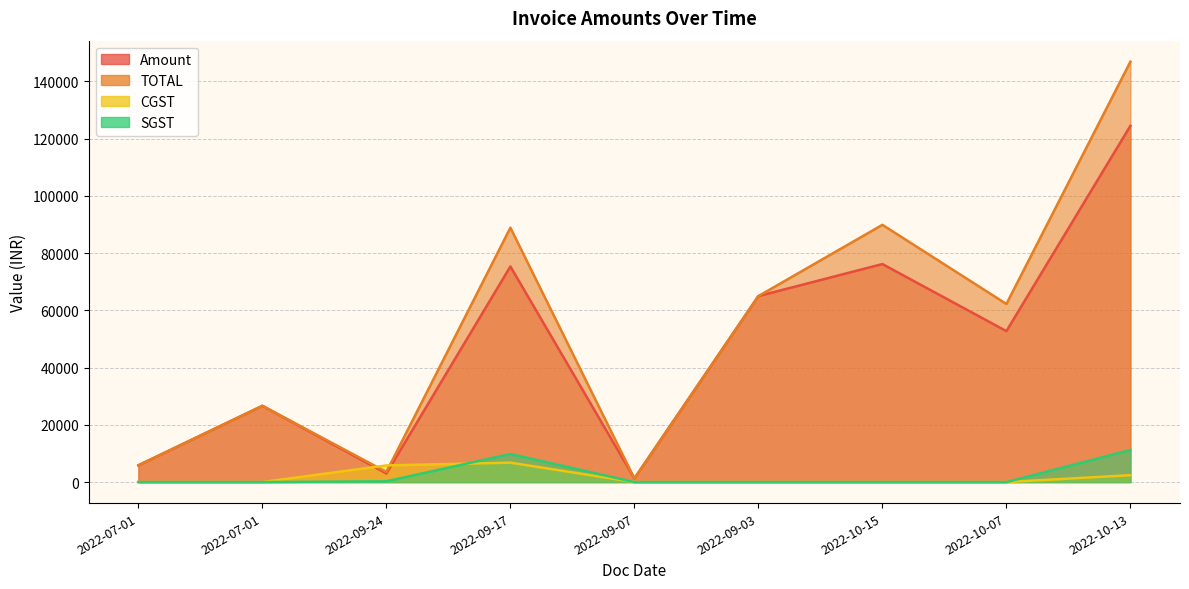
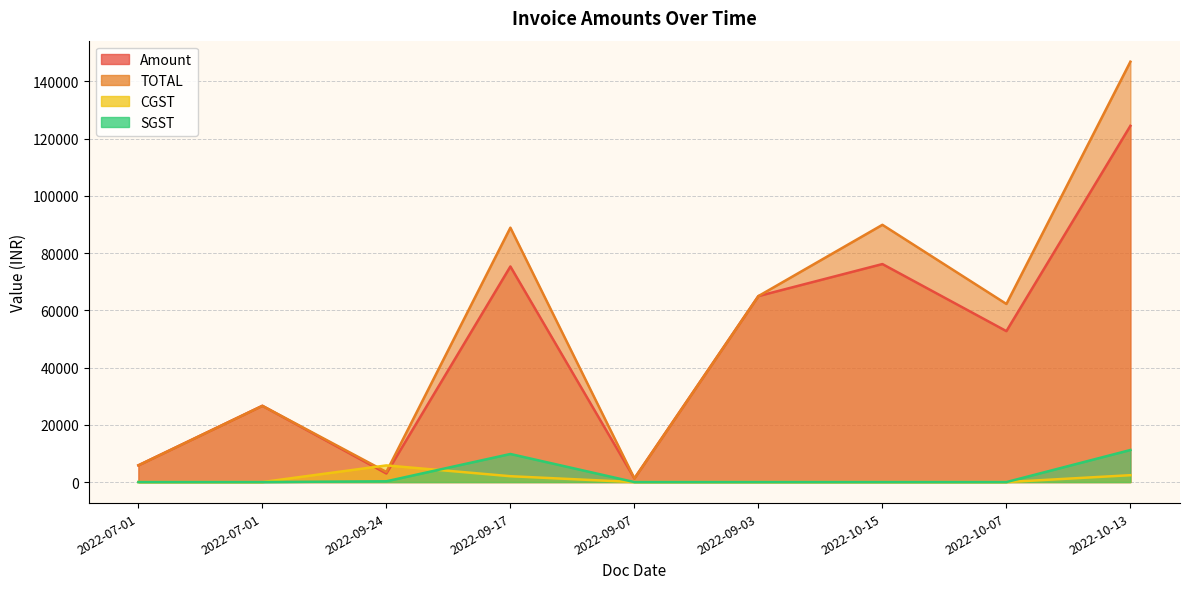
  {
    "CGST": {
      "2022-09-24": 6000,
-     "2022-09-17": 7000,
+     "2022-09-17": 2000,
      "2022-10-13": 2000
    },
    "SGST": {
      "2022-09-24": 0,
      "2022-09-17": 10000,
      "2022-10-13": 11000
    }
  }
